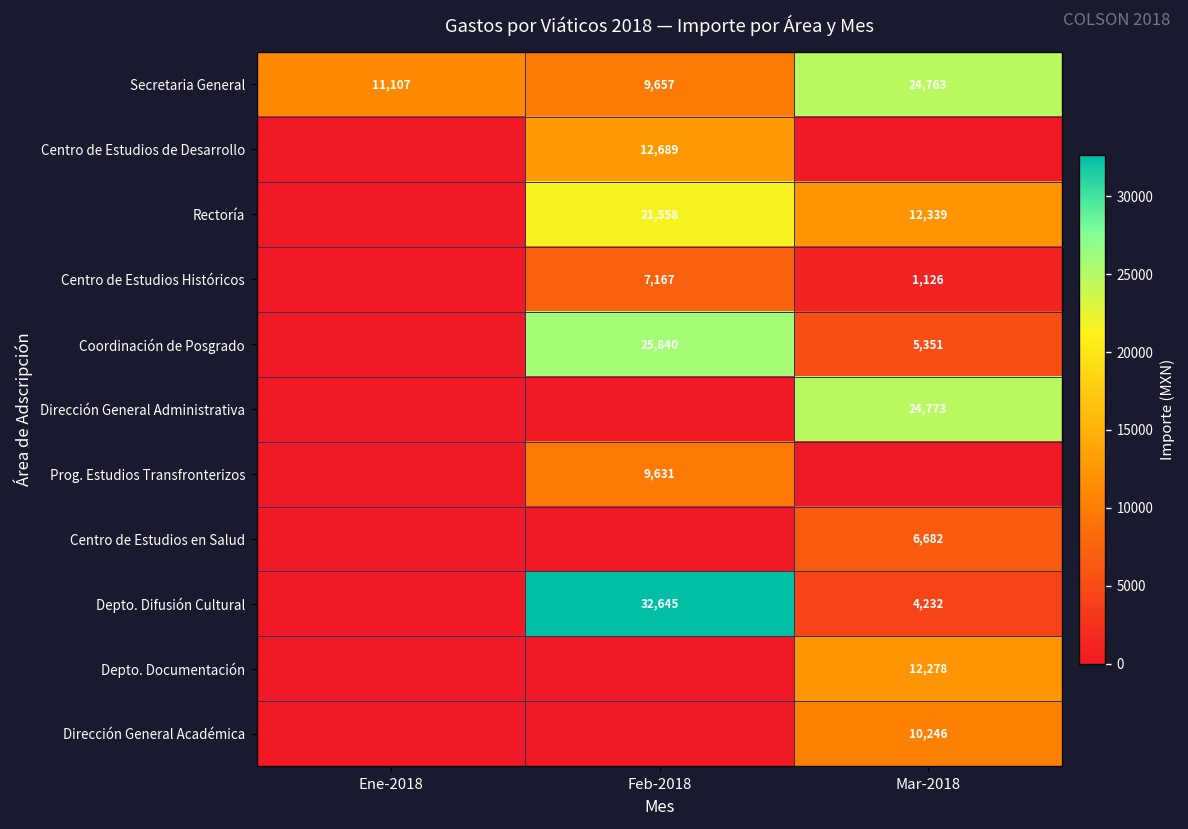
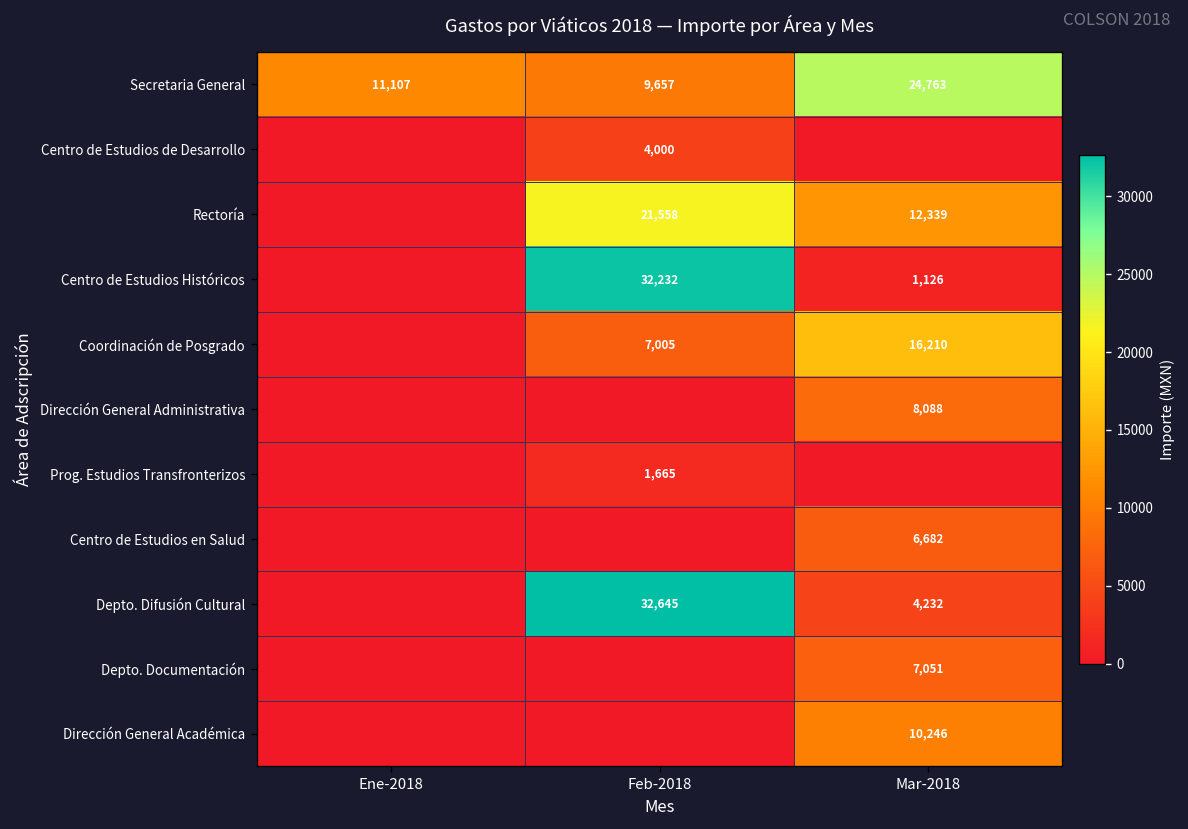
  {
    "Secretaria General": {
      "Ene-2018": "11,107",
      "Feb-2018": "9,657",
      "Mar-2018": "24,763"
    },
    "Centro de Estudios de Desarrollo": {
-     "Feb-2018": "12,689"
+     "Feb-2018": "4,000"
    },
    "Rectoría": {
      "Feb-2018": "21,558",
      "Mar-2018": "12,339"
    },
    "Centro de Estudios Históricos": {
-     "Feb-2018": "7,167",
+     "Feb-2018": "32,232",
      "Mar-2018": "1,126"
    },
    "Coordinación de Posgrado": {
-     "Feb-2018": "25,840",
-     "Mar-2018": "5,351"
+     "Feb-2018": "7,005",
+     "Mar-2018": "16,210"
    },
    "Dirección General Administrativa": {
-     "Mar-2018": "24,773"
+     "Mar-2018": "8,088"
    },
    "Prog. Estudios Transfronterizos": {
-     "Feb-2018": "9,631"
+     "Feb-2018": "1,665"
    },
    "Centro de Estudios en Salud": {
      "Mar-2018": "6,682"
    },
    "Depto. Difusión Cultural": {
      "Feb-2018": "32,645",
      "Mar-2018": "4,232"
    },
    "Depto. Documentación": {
-     "Mar-2018": "12,278"
+     "Mar-2018": "7,051"
    },
    "Dirección General Académica": {
      "Mar-2018": "10,246"
    }
  }
